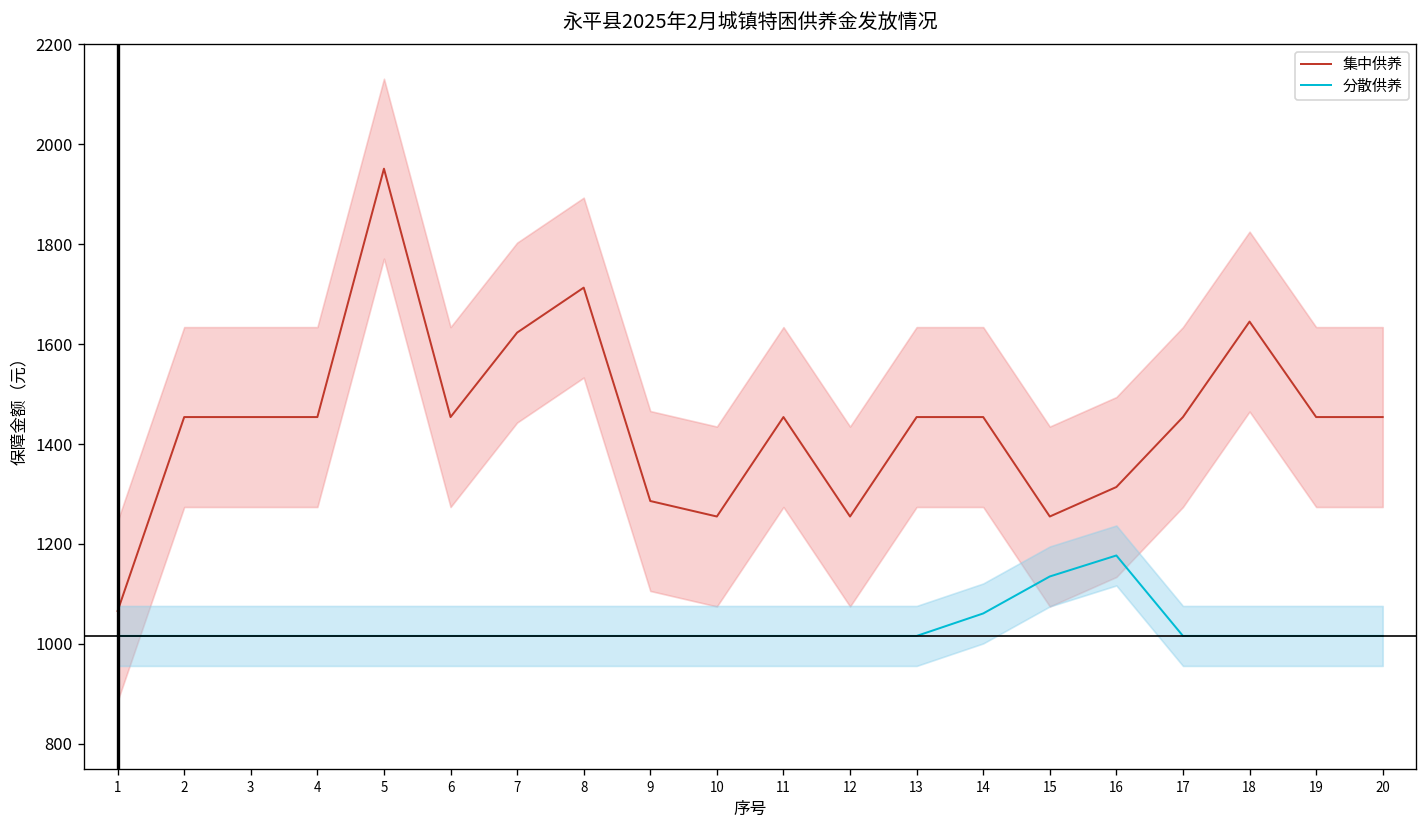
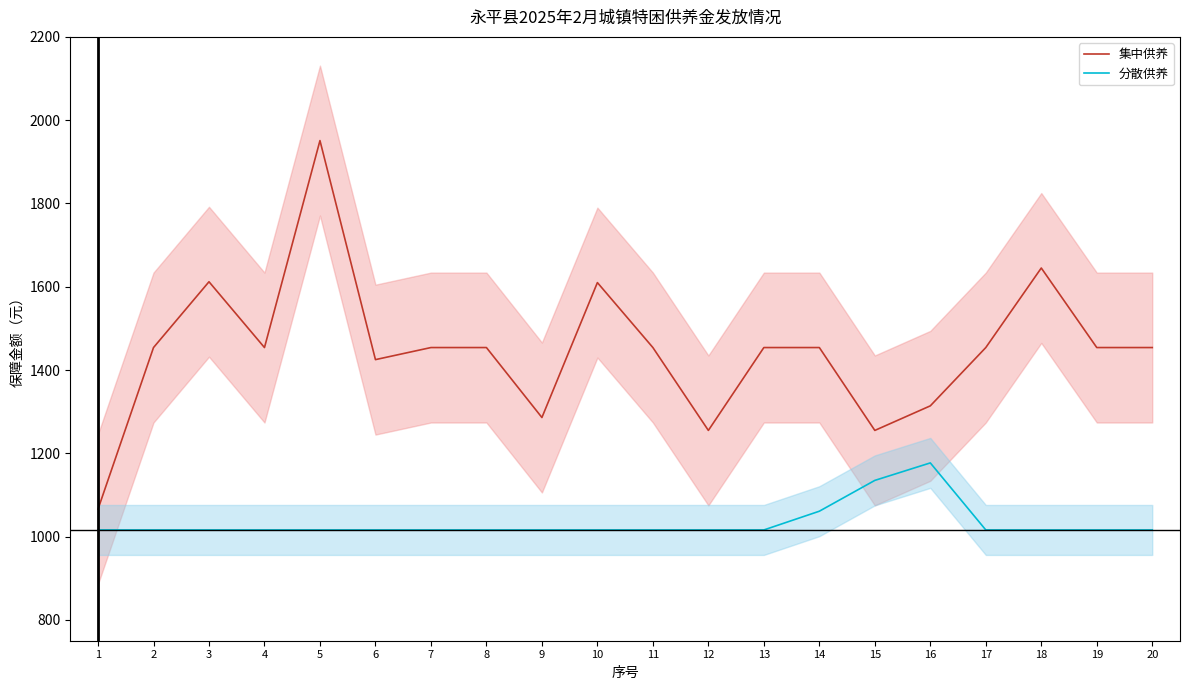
  {
    "集中供养": {
      "1": 1070,
      "2": 1450,
-     "3": 1450,
+     "3": 1610,
      "4": 1450,
      "5": 1950,
-     "6": 1450,
-     "7": 1620,
-     "8": 1710,
+     "6": 1430,
+     "7": 1450,
+     "8": 1450,
      "9": 1290,
-     "10": 1260,
+     "10": 1610,
      "11": 1450,
      "12": 1260,
      "13": 1450,
      "14": 1450,
      "15": 1260,
      "16": 1310,
      "17": 1450,
      "18": 1650,
      "19": 1450,
      "20": 1450
    },
    "分散供养": {
      "1": 1020,
      "2": 1020,
      "3": 1020,
      "4": 1020,
      "5": 1020,
      "6": 1020,
      "7": 1020,
      "8": 1020,
      "9": 1020,
      "10": 1020,
      "11": 1020,
      "12": 1020,
      "13": 1020,
      "14": 1060,
      "15": 1140,
      "16": 1180,
      "17": 1020,
      "18": 1020,
      "19": 1020,
      "20": 1020
    }
  }
